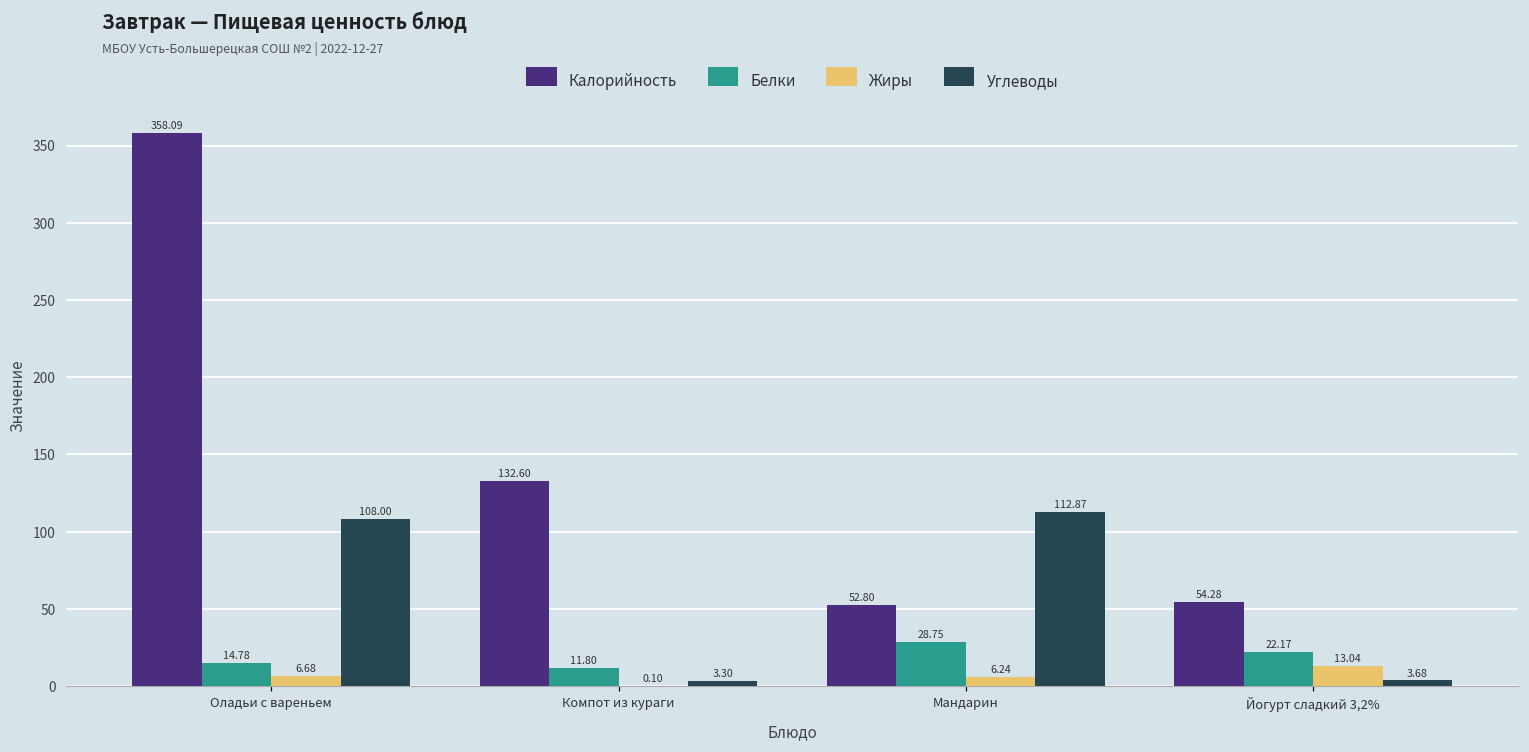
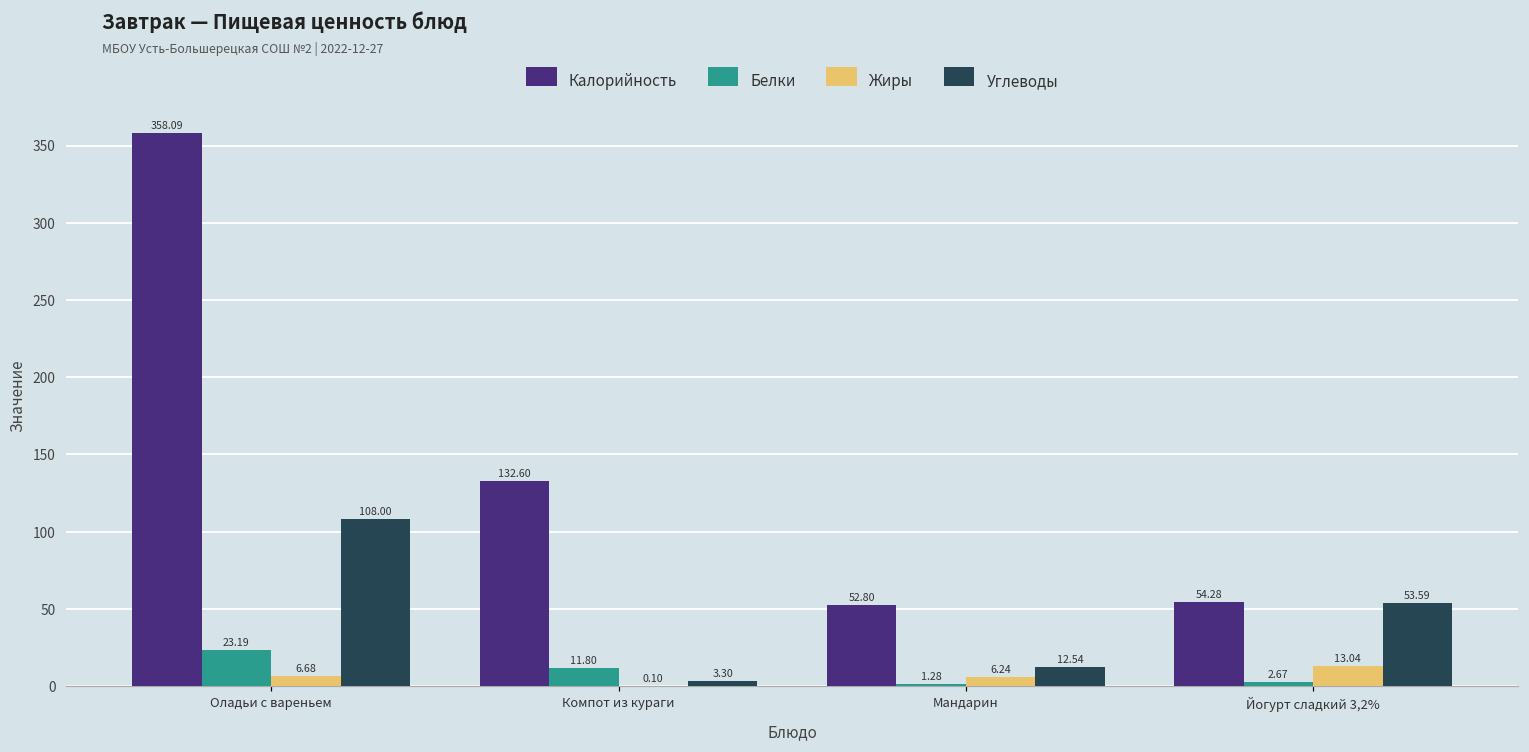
  {
    "Калорийность": {
      "Оладьи с вареньем": 358.09,
      "Компот из кураги": 132.60,
      "Мандарин": 52.80,
      "Йогурт сладкий 3,2%": 54.28
    },
    "Белки": {
-     "Оладьи с вареньем": 14.78,
+     "Оладьи с вареньем": 23.19,
      "Компот из кураги": 11.80,
-     "Мандарин": 28.75,
-     "Йогурт сладкий 3,2%": 22.17
+     "Мандарин": 1.28,
+     "Йогурт сладкий 3,2%": 2.67
    },
    "Жиры": {
      "Оладьи с вареньем": 6.68,
      "Компот из кураги": 0.10,
      "Мандарин": 6.24,
      "Йогурт сладкий 3,2%": 13.04
    },
    "Углеводы": {
      "Оладьи с вареньем": 108.00,
      "Компот из кураги": 3.30,
-     "Мандарин": 112.87,
-     "Йогурт сладкий 3,2%": 3.68
+     "Мандарин": 12.54,
+     "Йогурт сладкий 3,2%": 53.59
    }
  }
